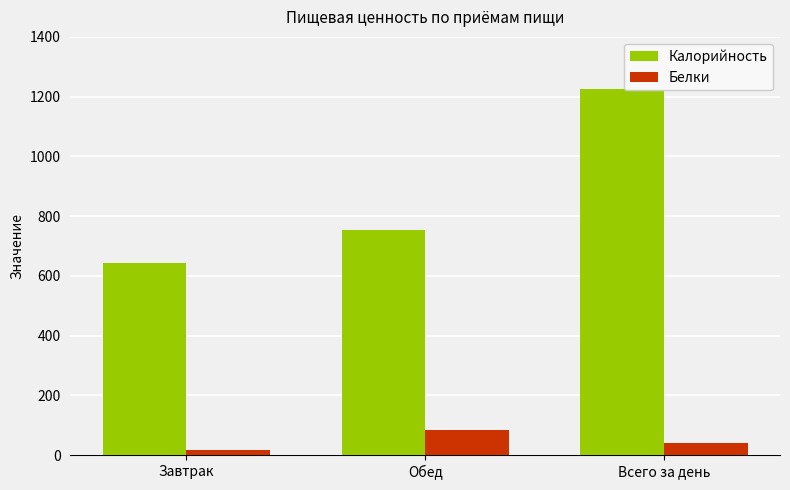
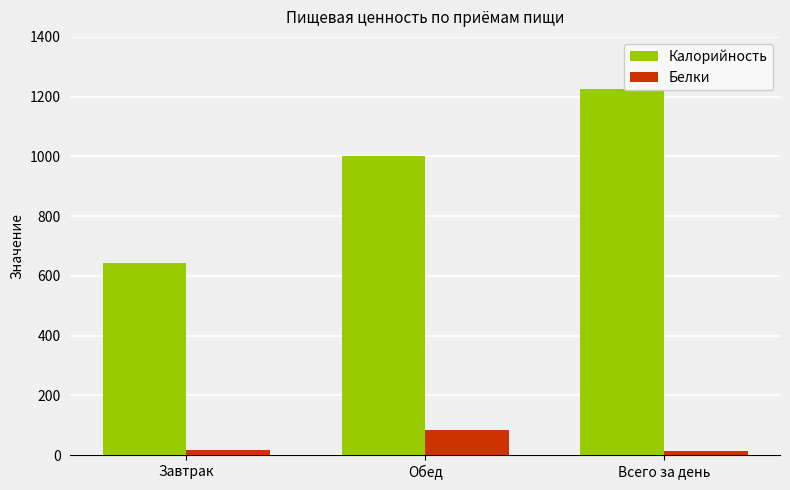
  {
    "Калорийность": {
      "Завтрак": 640,
-     "Обед": 750,
+     "Обед": 1000,
      "Всего за день": 1230
    },
    "Белки": {
      "Завтрак": 20,
      "Обед": 80,
-     "Всего за день": 40
+     "Всего за день": 20
    }
  }
